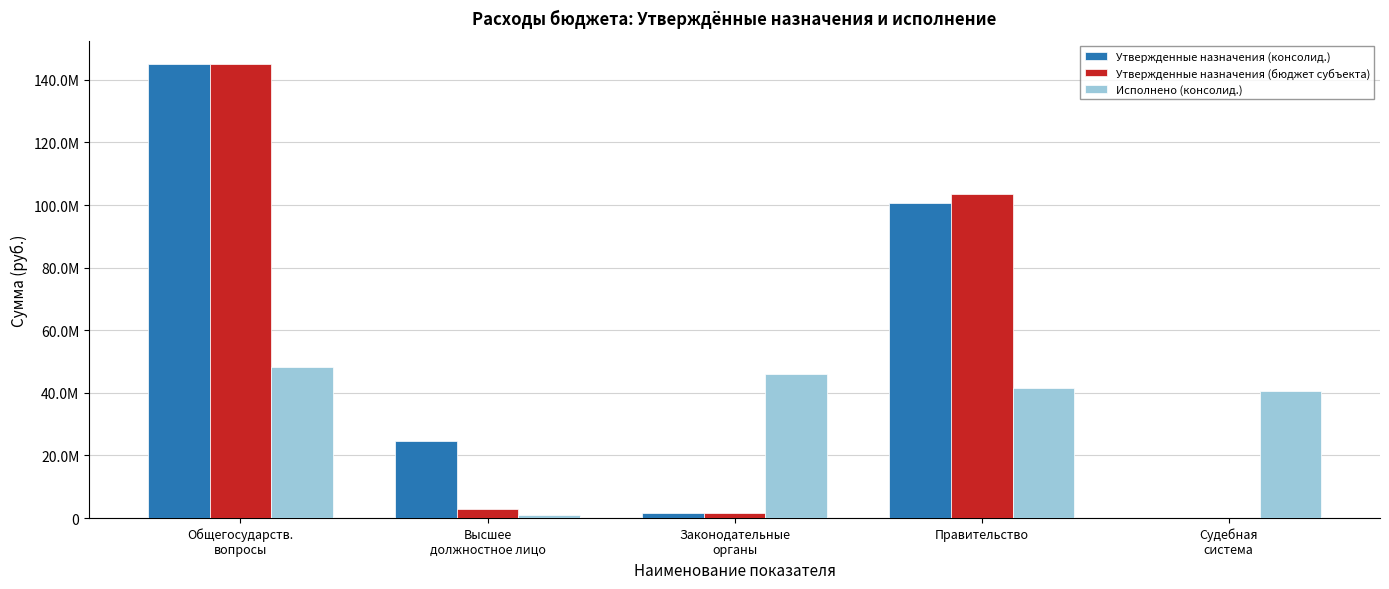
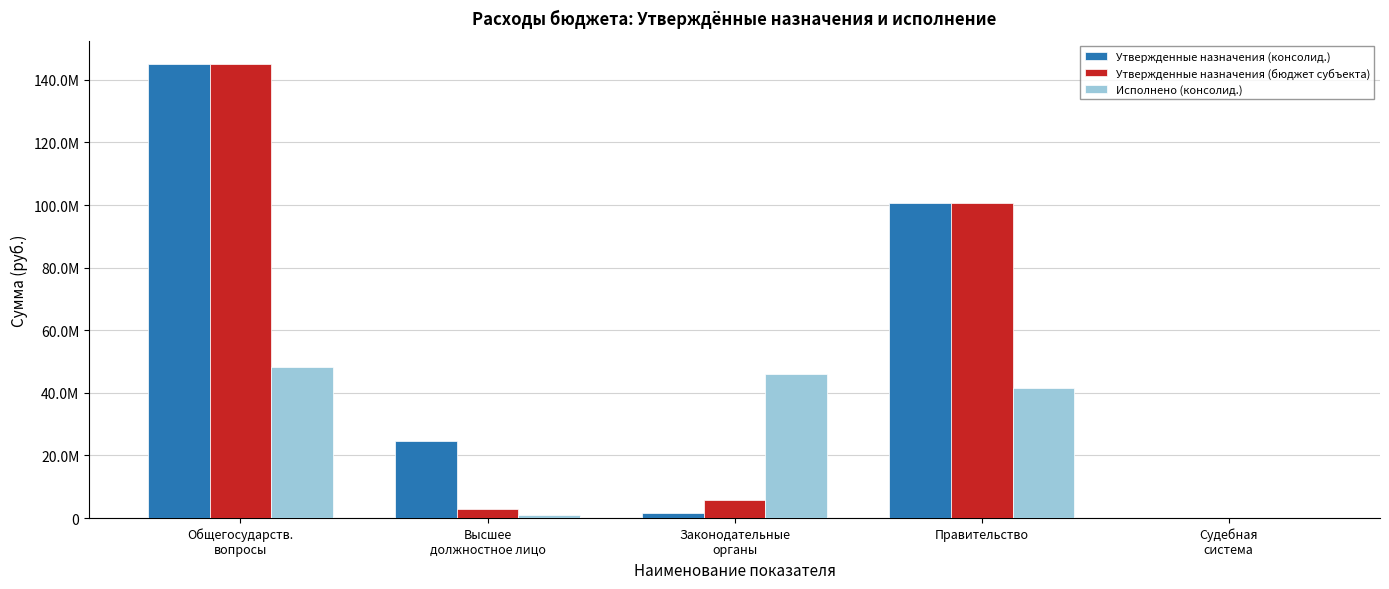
  {
    "Утвержденные назначения (консолид.)": {
      "Общегосударств. вопросы": 145000000,
      "Высшее должностное лицо": 25000000,
      "Законодательные органы": 1000000,
      "Правительство": 101000000
    },
    "Утвержденные назначения (бюджет субъекта)": {
      "Общегосударств. вопросы": 145000000,
      "Высшее должностное лицо": 3000000,
-     "Законодательные органы": 1000000,
-     "Правительство": 104000000
+     "Законодательные органы": 6000000,
+     "Правительство": 101000000
    },
    "Исполнено (консолид.)": {
      "Общегосударств. вопросы": 48000000,
      "Высшее должностное лицо": 1000000,
      "Законодательные органы": 46000000,
      "Правительство": 42000000,
-     "Судебная система": 41000000
+     "Судебная система": 0
    }
  }
